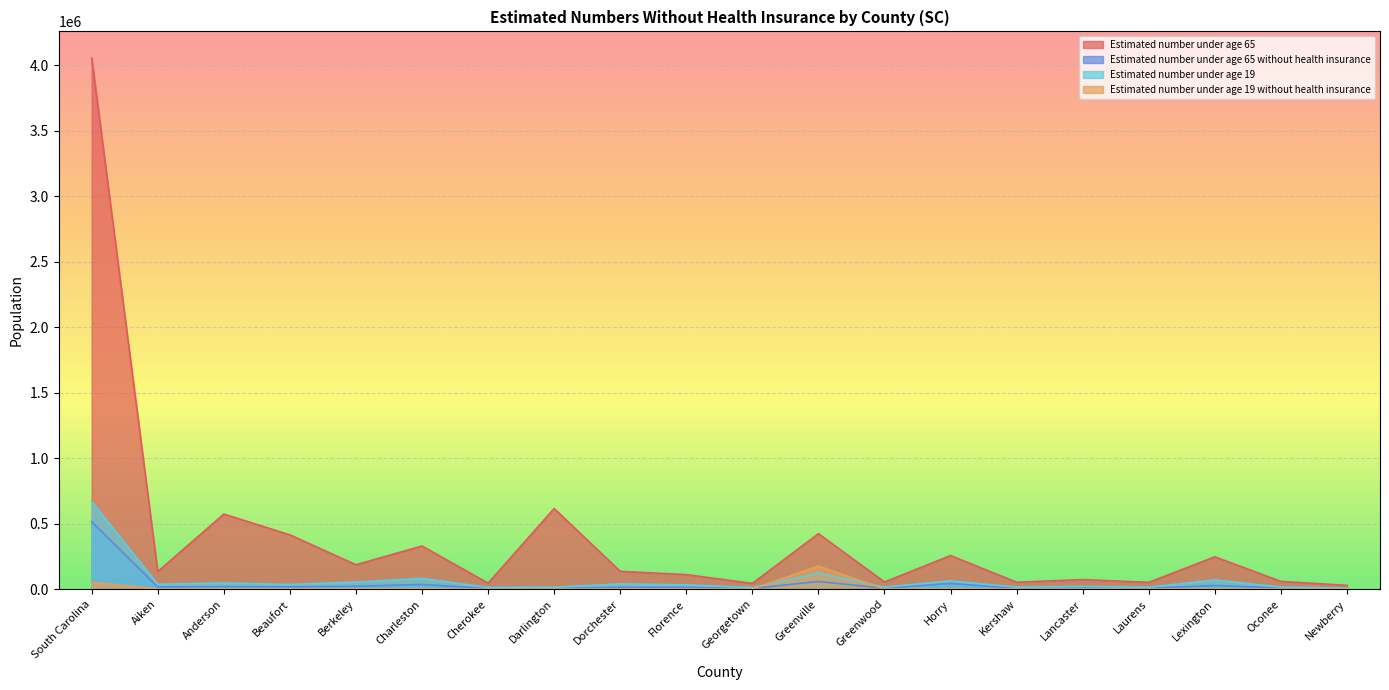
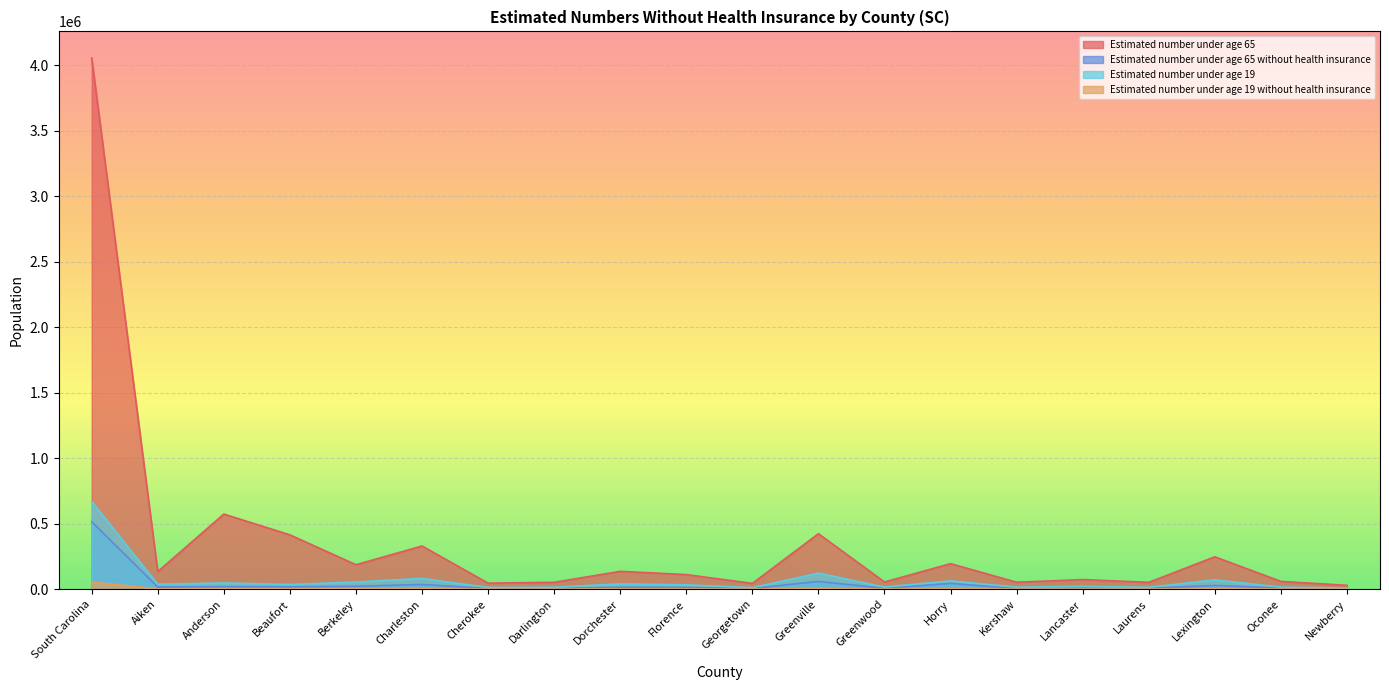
  {
    "Estimated number under age 65": {
      "South Carolina": 4050000,
      "Aiken": 130000,
      "Anderson": 570000,
      "Beaufort": 410000,
      "Berkeley": 190000,
      "Charleston": 330000,
      "Cherokee": 50000,
-     "Darlington": 620000,
+     "Darlington": 50000,
      "Dorchester": 140000,
      "Florence": 110000,
      "Georgetown": 40000,
      "Greenville": 420000,
      "Greenwood": 60000,
-     "Horry": 260000,
+     "Horry": 200000,
      "Kershaw": 50000,
      "Lancaster": 70000,
      "Laurens": 50000,
      "Lexington": 250000,
      "Oconee": 60000,
      "Newberry": 30000
    },
    "Estimated number under age 65 without health insurance": {
      "South Carolina": 520000,
      "Berkeley": 20000,
      "Charleston": 40000,
      "Greenville": 60000,
      "Lexington": 30000
    },
    "Estimated number under age 19": {
      "South Carolina": 670000,
      "Aiken": 40000,
      "Anderson": 50000,
      "Berkeley": 50000,
      "Charleston": 80000,
      "Dorchester": 40000,
      "Florence": 30000,
      "Greenville": 120000,
      "Lexington": 70000
    },
    "Estimated number under age 19 without health insurance": {
      "South Carolina": 50000,
      "Berkeley": 0,
      "Charleston": 0,
-     "Greenville": 180000,
+     "Greenville": 10000,
      "Horry": 0,
      "Lexington": 0
    }
  }
